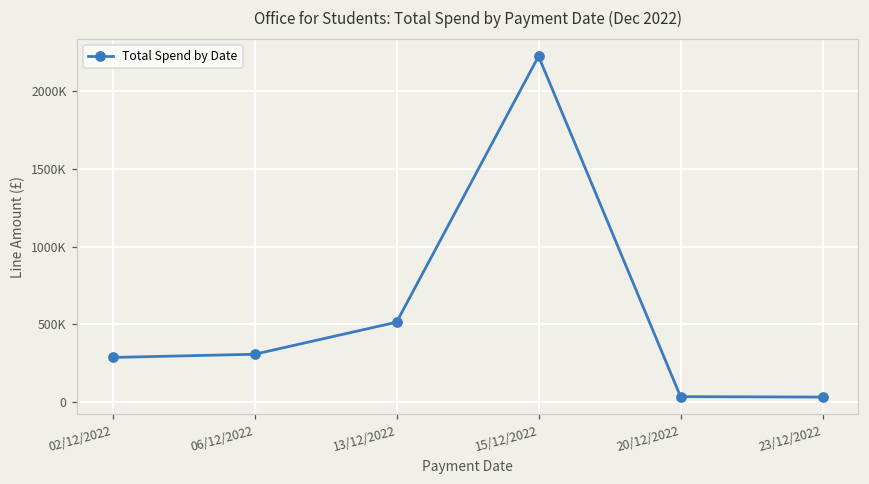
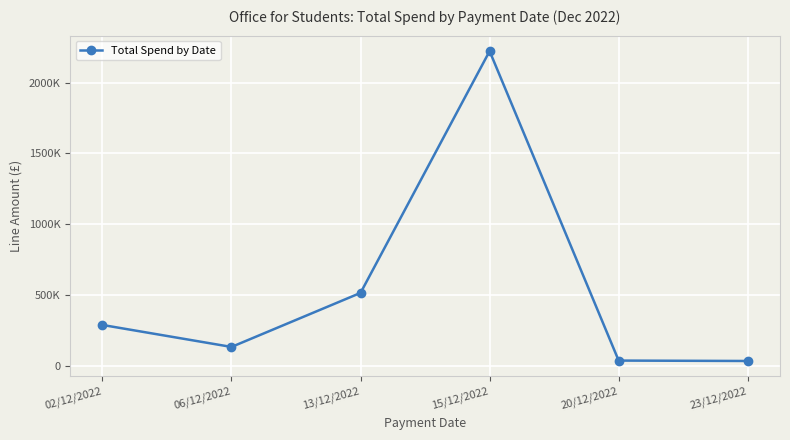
  {
    "02/12/2022": 290000,
-   "06/12/2022": 310000,
+   "06/12/2022": 130000,
    "13/12/2022": 510000,
    "15/12/2022": 2220000,
    "20/12/2022": 40000,
    "23/12/2022": 30000
  }
